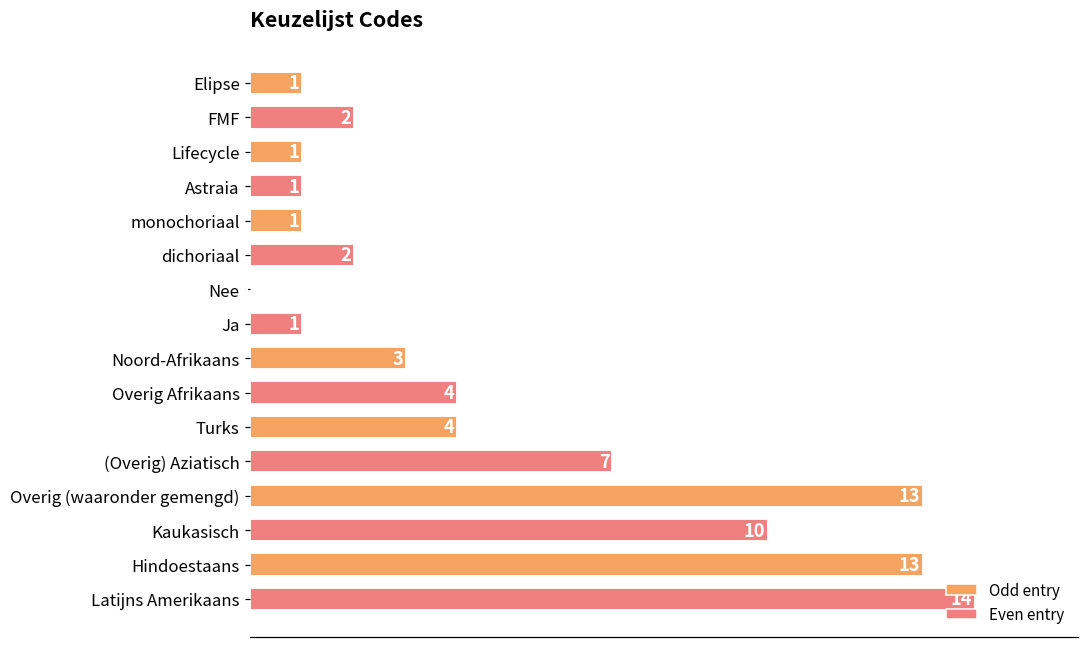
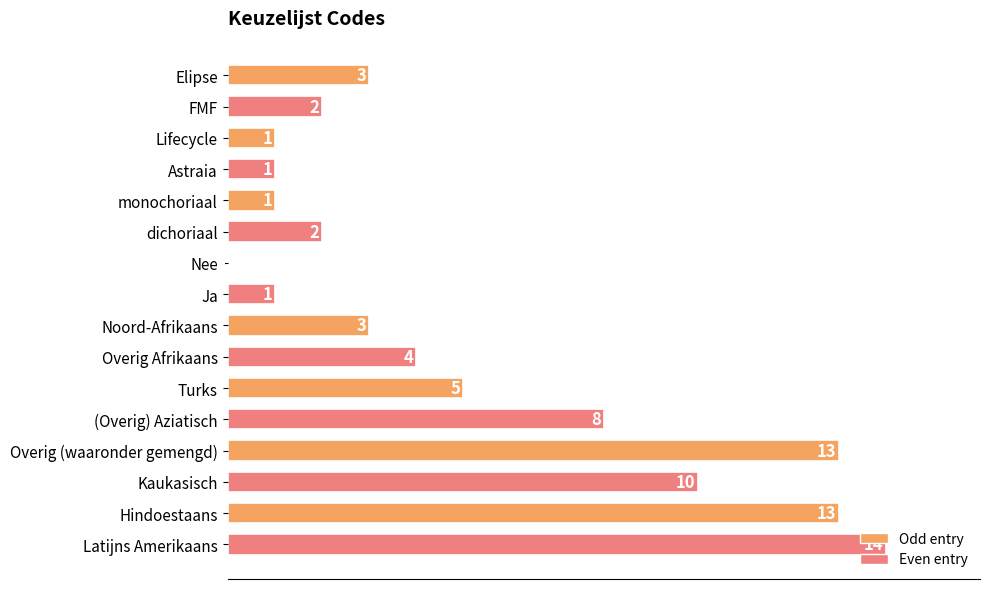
  {
-   "Elipse": 1,
+   "Elipse": 3,
    "FMF": 2,
    "Lifecycle": 1,
    "Astraia": 1,
    "monochoriaal": 1,
    "dichoriaal": 2,
    "Ja": 1,
    "Noord-Afrikaans": 3,
    "Overig Afrikaans": 4,
-   "Turks": 4,
-   "(Overig) Aziatisch": 7,
+   "Turks": 5,
+   "(Overig) Aziatisch": 8,
    "Overig (waaronder gemengd)": 13,
    "Kaukasisch": 10,
    "Hindoestaans": 13,
    "Latijns Amerikaans": 14
  }
